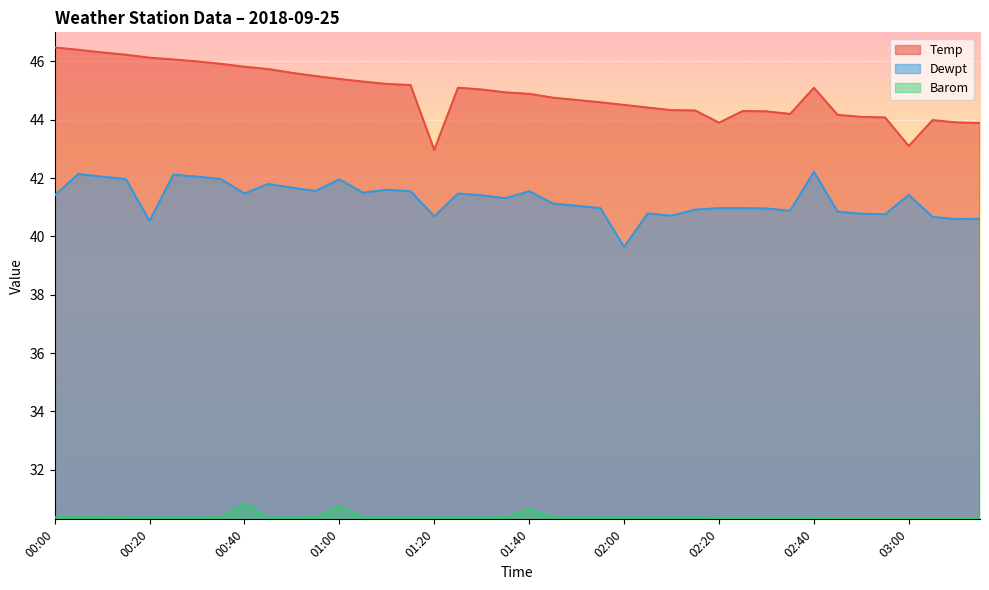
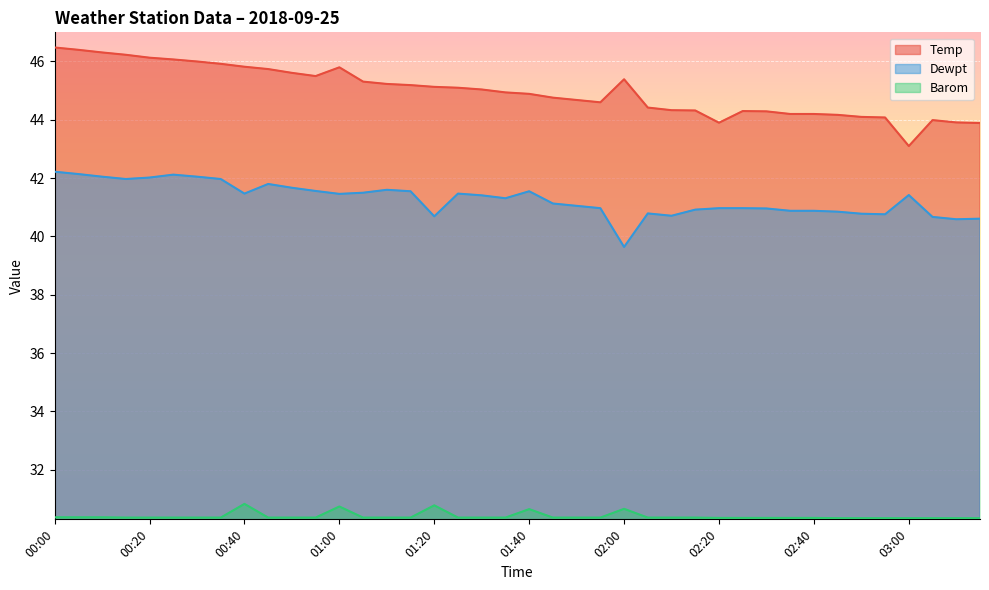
  {
    "Temp": {
      "00:00": 46.5,
      "00:20": 46.1,
      "00:40": 45.8,
-     "01:00": 45.4,
-     "01:20": 43.0,
+     "01:00": 45.8,
+     "01:20": 45.1,
      "01:40": 44.9,
-     "02:00": 44.5,
+     "02:00": 45.4,
      "02:20": 43.9,
-     "02:40": 45.1,
+     "02:40": 44.2,
      "03:00": 43.1
    },
    "Dewpt": {
-     "00:00": 41.4,
-     "00:20": 40.5,
+     "00:00": 42.2,
+     "00:20": 42.0,
      "00:40": 41.5,
-     "01:00": 42.0,
+     "01:00": 41.5,
      "01:20": 40.7,
      "01:40": 41.6,
      "02:00": 39.6,
      "02:20": 41.0,
-     "02:40": 42.2,
+     "02:40": 40.9,
      "03:00": 41.4
    },
    "Barom": {
      "00:00": 30.4,
      "00:20": 30.4,
      "00:40": 30.8,
      "01:00": 30.7,
-     "01:20": 30.4,
+     "01:20": 30.8,
      "01:40": 30.7,
-     "02:00": 30.4,
+     "02:00": 30.7,
      "02:20": 30.4,
      "02:40": 30.4,
      "03:00": 30.3
    }
  }
